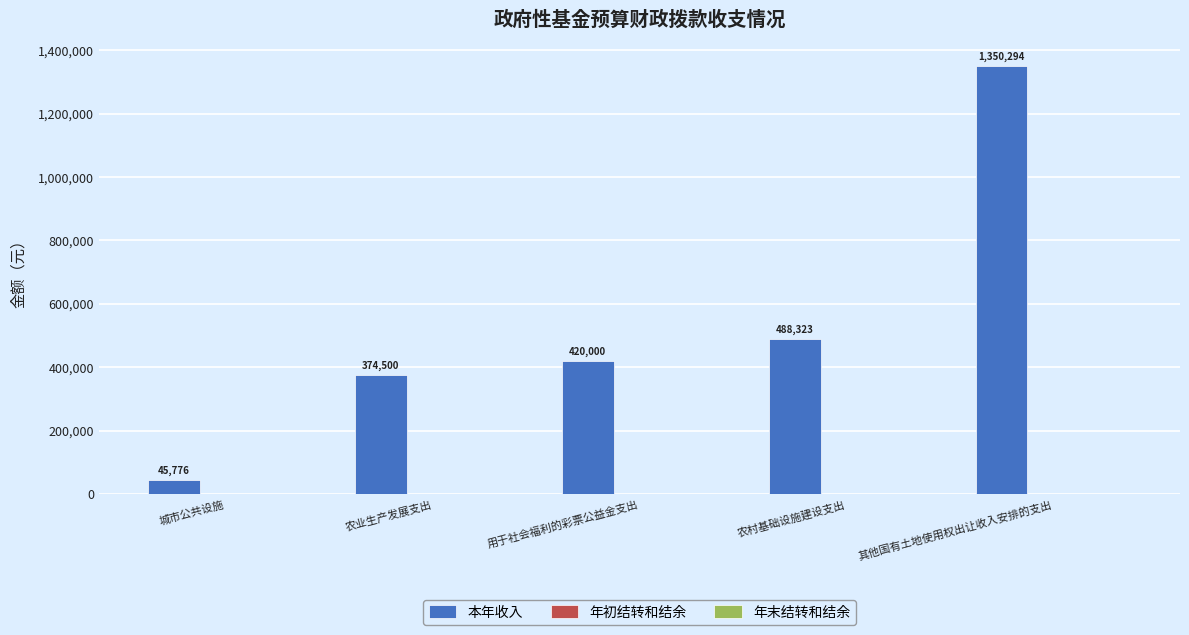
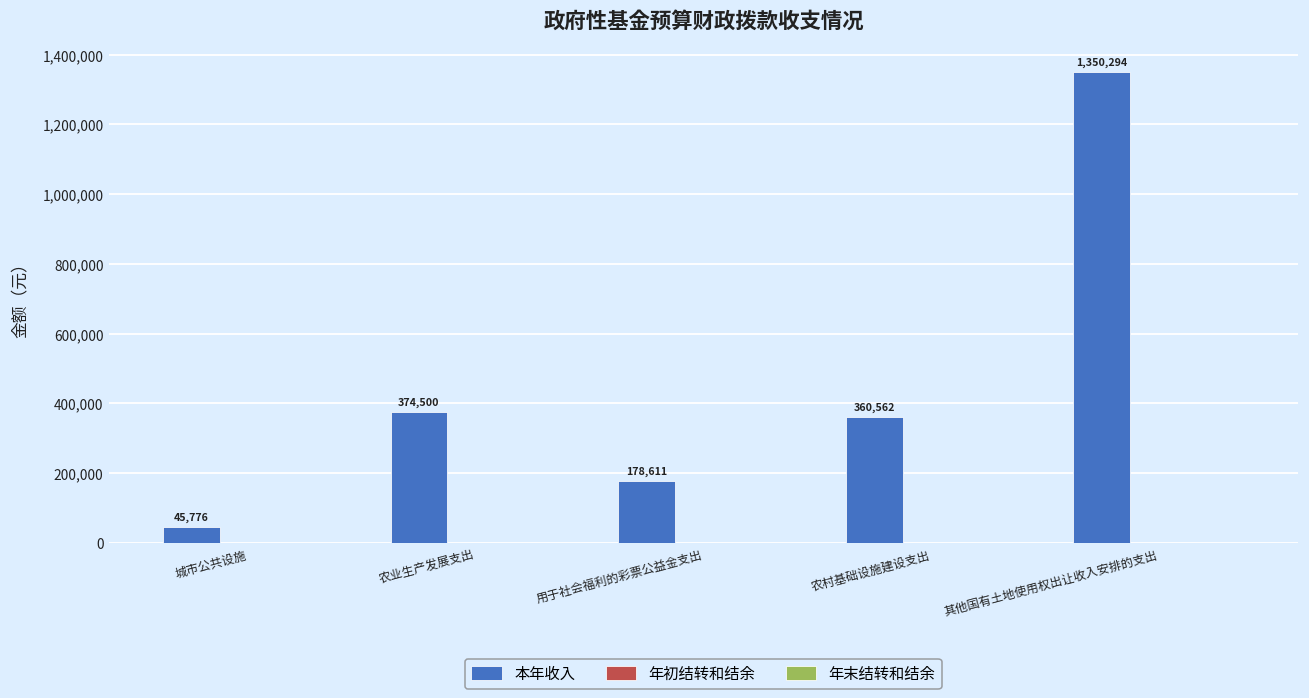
  {
    "本年收入": {
      "城市公共设施": "45,776",
      "农业生产发展支出": "374,500",
-     "用于社会福利的彩票公益金支出": "420,000",
-     "农村基础设施建设支出": "488,323",
+     "用于社会福利的彩票公益金支出": "178,611",
+     "农村基础设施建设支出": "360,562",
      "其他国有土地使用权出让收入安排的支出": "1,350,294"
    },
    "年初结转和结余": {
      "城市公共设施": "0",
      "农业生产发展支出": "0",
      "用于社会福利的彩票公益金支出": "0",
      "农村基础设施建设支出": "0",
      "其他国有土地使用权出让收入安排的支出": "0"
    },
    "年末结转和结余": {
      "城市公共设施": "0",
      "农业生产发展支出": "0",
      "用于社会福利的彩票公益金支出": "0",
      "农村基础设施建设支出": "0",
      "其他国有土地使用权出让收入安排的支出": "0"
    }
  }
